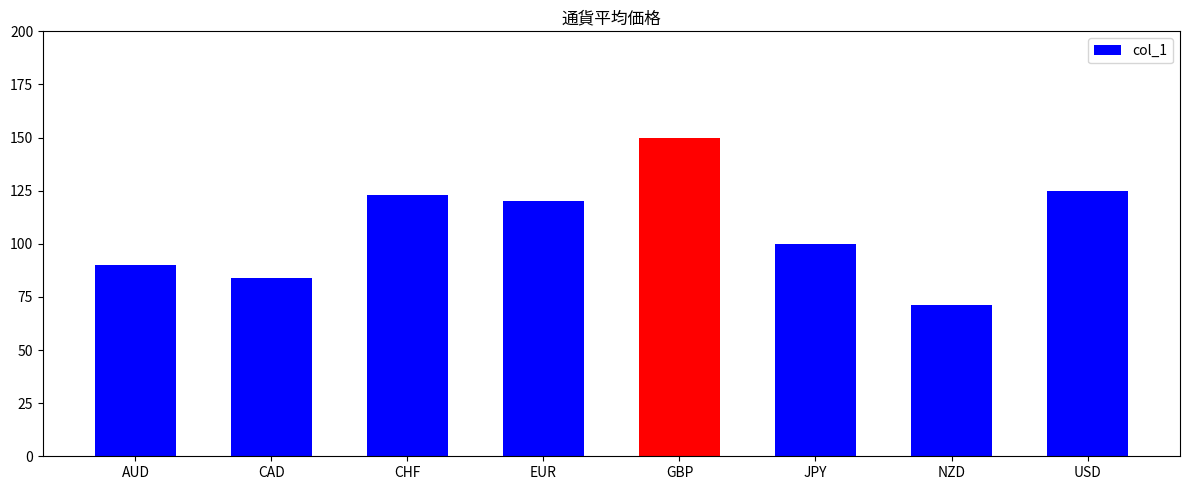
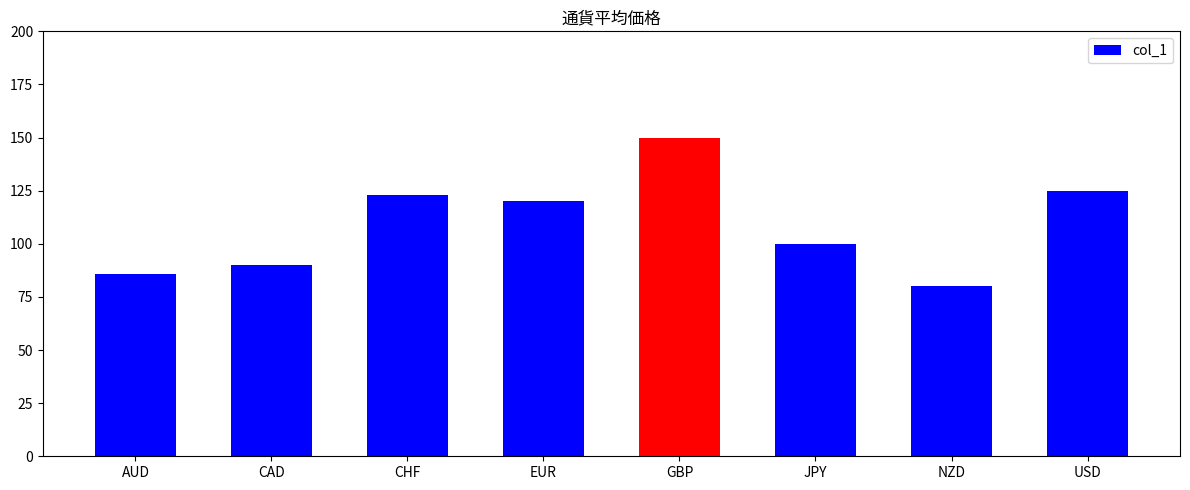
  {
-   "AUD": 90,
-   "CAD": 84,
+   "AUD": 86,
+   "CAD": 90,
    "CHF": 123,
    "EUR": 120,
    "GBP": 150,
    "JPY": 100,
-   "NZD": 71,
+   "NZD": 80,
    "USD": 125
  }
